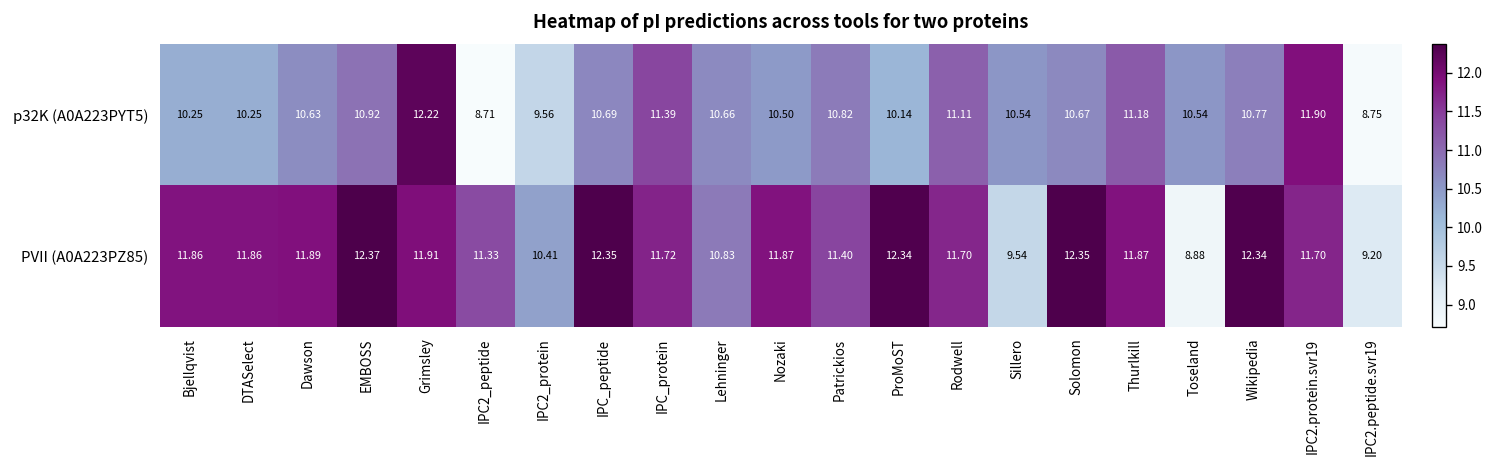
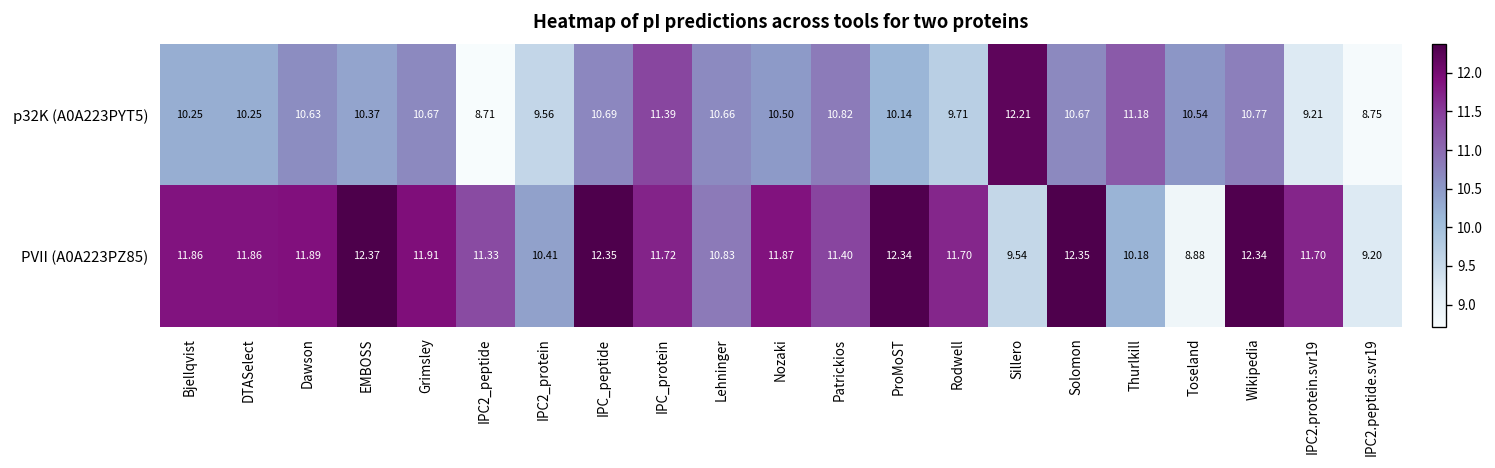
  {
    "p32K (A0A223PYT5)": {
      "Bjellqvist": 10.25,
      "DTASelect": 10.25,
      "Dawson": 10.63,
-     "EMBOSS": 10.92,
-     "Grimsley": 12.22,
+     "EMBOSS": 10.37,
+     "Grimsley": 10.67,
      "IPC2_peptide": 8.71,
      "IPC2_protein": 9.56,
      "IPC_peptide": 10.69,
      "IPC_protein": 11.39,
      "Lehninger": 10.66,
      "Nozaki": 10.50,
      "Patrickios": 10.82,
      "ProMoST": 10.14,
-     "Rodwell": 11.11,
-     "Sillero": 10.54,
+     "Rodwell": 9.71,
+     "Sillero": 12.21,
      "Solomon": 10.67,
      "Thurlkill": 11.18,
      "Toseland": 10.54,
      "Wikipedia": 10.77,
-     "IPC2.protein.svr19": 11.90,
+     "IPC2.protein.svr19": 9.21,
      "IPC2.peptide.svr19": 8.75
    },
    "PVII (A0A223PZ85)": {
      "Bjellqvist": 11.86,
      "DTASelect": 11.86,
      "Dawson": 11.89,
      "EMBOSS": 12.37,
      "Grimsley": 11.91,
      "IPC2_peptide": 11.33,
      "IPC2_protein": 10.41,
      "IPC_peptide": 12.35,
      "IPC_protein": 11.72,
      "Lehninger": 10.83,
      "Nozaki": 11.87,
      "Patrickios": 11.40,
      "ProMoST": 12.34,
      "Rodwell": 11.70,
      "Sillero": 9.54,
      "Solomon": 12.35,
-     "Thurlkill": 11.87,
+     "Thurlkill": 10.18,
      "Toseland": 8.88,
      "Wikipedia": 12.34,
      "IPC2.protein.svr19": 11.70,
      "IPC2.peptide.svr19": 9.20
    }
  }
